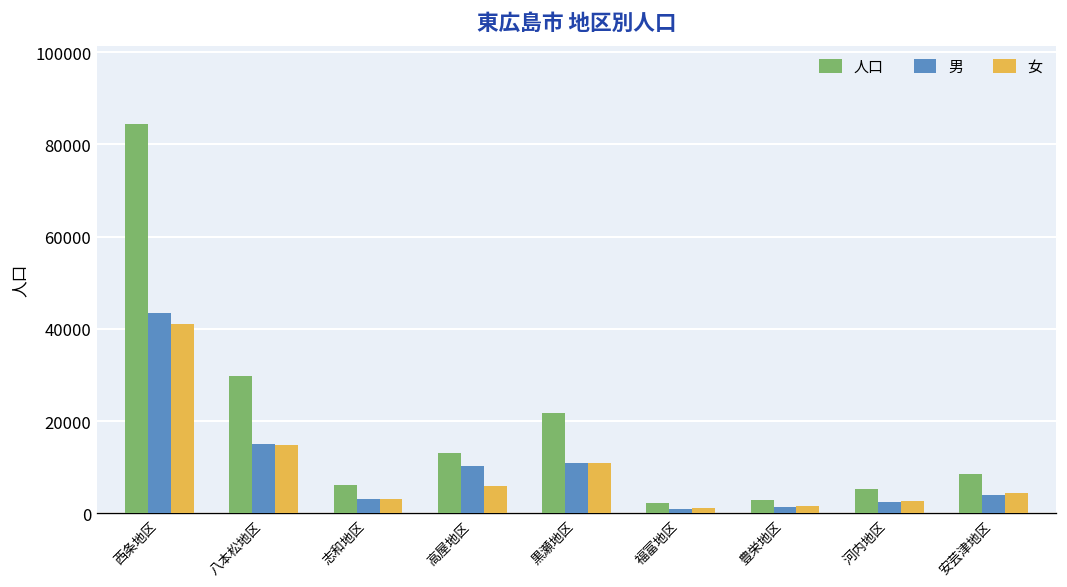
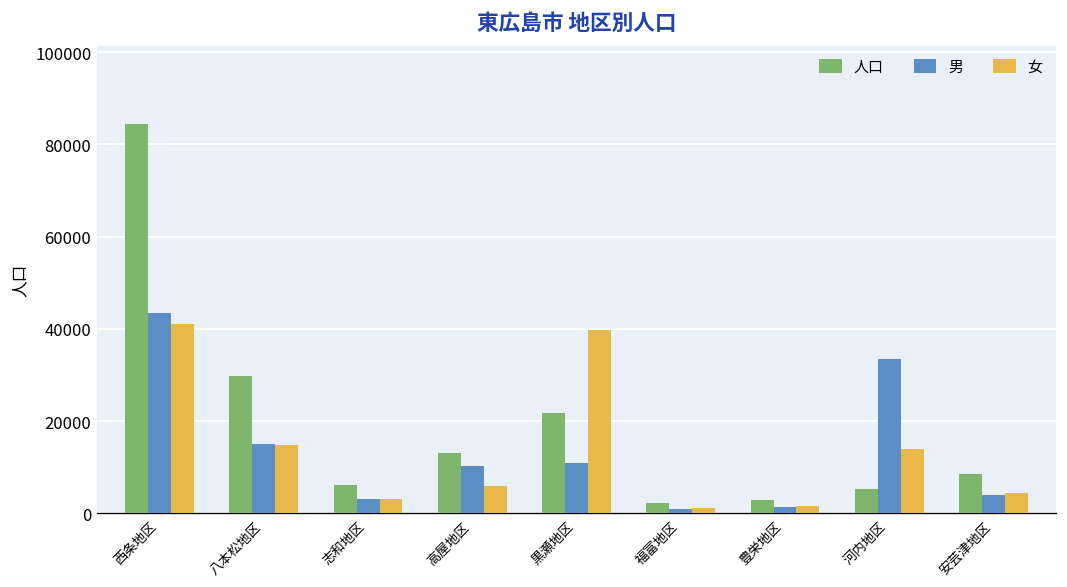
  {
    "人口": {
      "西条地区": 85000,
      "八本松地区": 30000,
      "志和地区": 6000,
      "高屋地区": 13000,
      "黒瀬地区": 22000,
      "福富地区": 2000,
      "豊栄地区": 3000,
      "河内地区": 5000,
      "安芸津地区": 8000
    },
    "男": {
      "西条地区": 43000,
      "八本松地区": 15000,
      "志和地区": 3000,
      "高屋地区": 10000,
      "黒瀬地区": 11000,
      "福富地区": 1000,
      "豊栄地区": 1000,
-     "河内地区": 3000,
+     "河内地区": 33000,
      "安芸津地区": 4000
    },
    "女": {
      "西条地区": 41000,
      "八本松地区": 15000,
      "志和地区": 3000,
      "高屋地区": 6000,
-     "黒瀬地区": 11000,
+     "黒瀬地区": 40000,
      "福富地区": 1000,
      "豊栄地区": 1000,
-     "河内地区": 3000,
+     "河内地区": 14000,
      "安芸津地区": 4000
    }
  }
